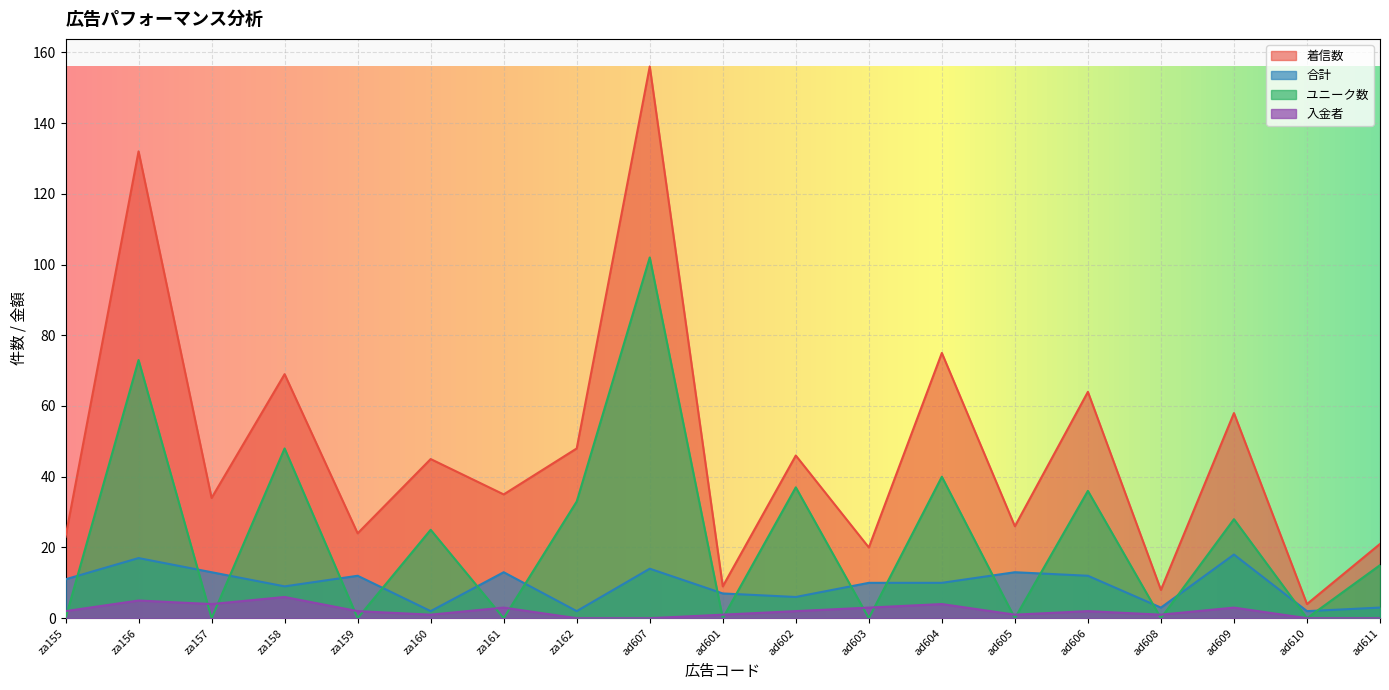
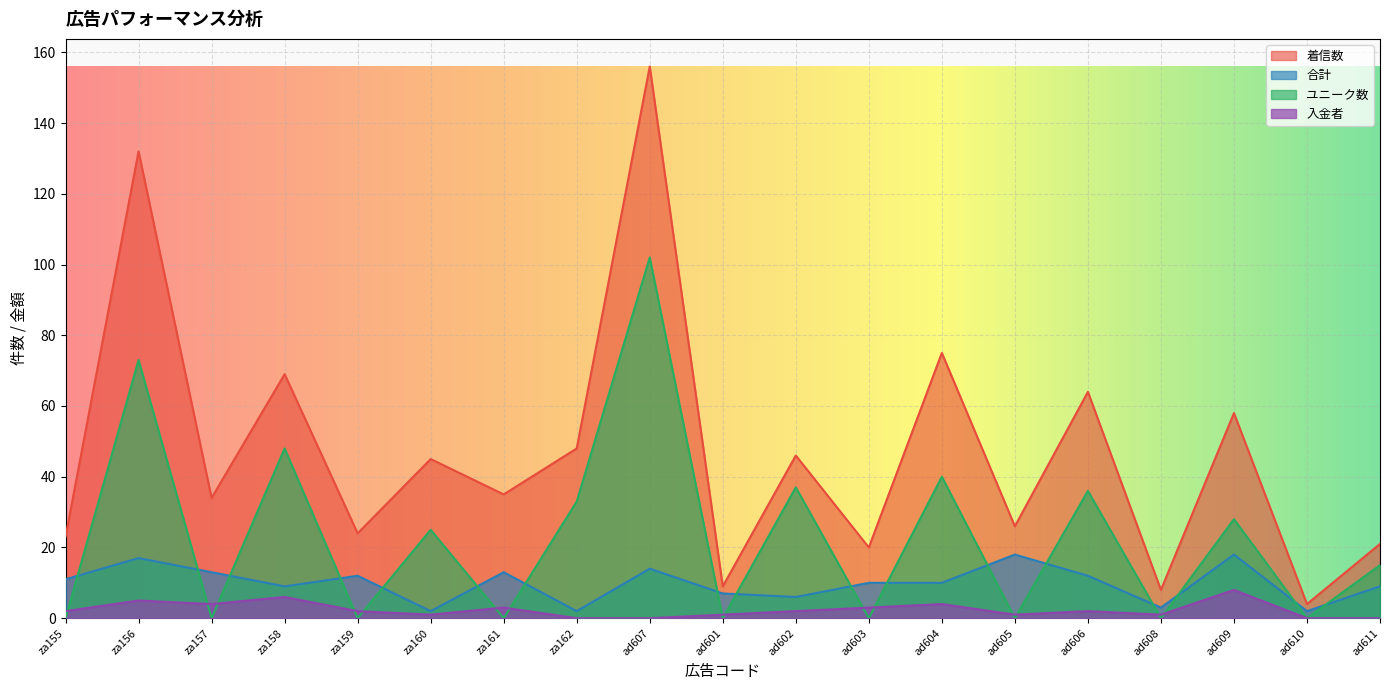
  {
    "着信数": {
      "za155": 23,
      "za156": 132,
      "za157": 34,
      "za158": 69,
      "za159": 24,
      "za160": 45,
      "za161": 35,
      "za162": 48,
      "ad607": 156,
      "ad601": 9,
      "ad602": 46,
      "ad603": 20,
      "ad604": 75,
      "ad605": 26,
      "ad606": 64,
      "ad608": 8,
      "ad609": 58,
      "ad610": 4,
      "ad611": 21
    },
    "合計": {
      "za155": 11,
      "za156": 17,
      "za157": 13,
      "za158": 9,
      "za159": 12,
      "za160": 2,
      "za161": 13,
      "za162": 2,
      "ad607": 14,
      "ad601": 7,
      "ad602": 6,
      "ad603": 10,
      "ad604": 10,
-     "ad605": 13,
+     "ad605": 18,
      "ad606": 12,
      "ad608": 3,
      "ad609": 18,
      "ad610": 2,
-     "ad611": 3
+     "ad611": 9
    },
    "ユニーク数": {
      "za155": 0,
      "za156": 73,
      "za157": 0,
      "za158": 48,
      "za159": 0,
      "za160": 25,
      "za161": 0,
      "za162": 33,
      "ad607": 102,
      "ad601": 0,
      "ad602": 37,
      "ad603": 0,
      "ad604": 40,
      "ad605": 0,
      "ad606": 36,
      "ad608": 0,
      "ad609": 28,
      "ad611": 15
    },
    "入金者": {
      "za155": 2,
      "za156": 5,
      "za157": 4,
      "za158": 6,
      "za159": 2,
      "za160": 1,
      "za161": 3,
      "za162": 0,
      "ad607": 0,
      "ad601": 1,
      "ad602": 2,
      "ad603": 3,
      "ad604": 4,
      "ad605": 1,
      "ad606": 2,
      "ad608": 1,
-     "ad609": 3,
+     "ad609": 8,
      "ad611": 0
    }
  }
